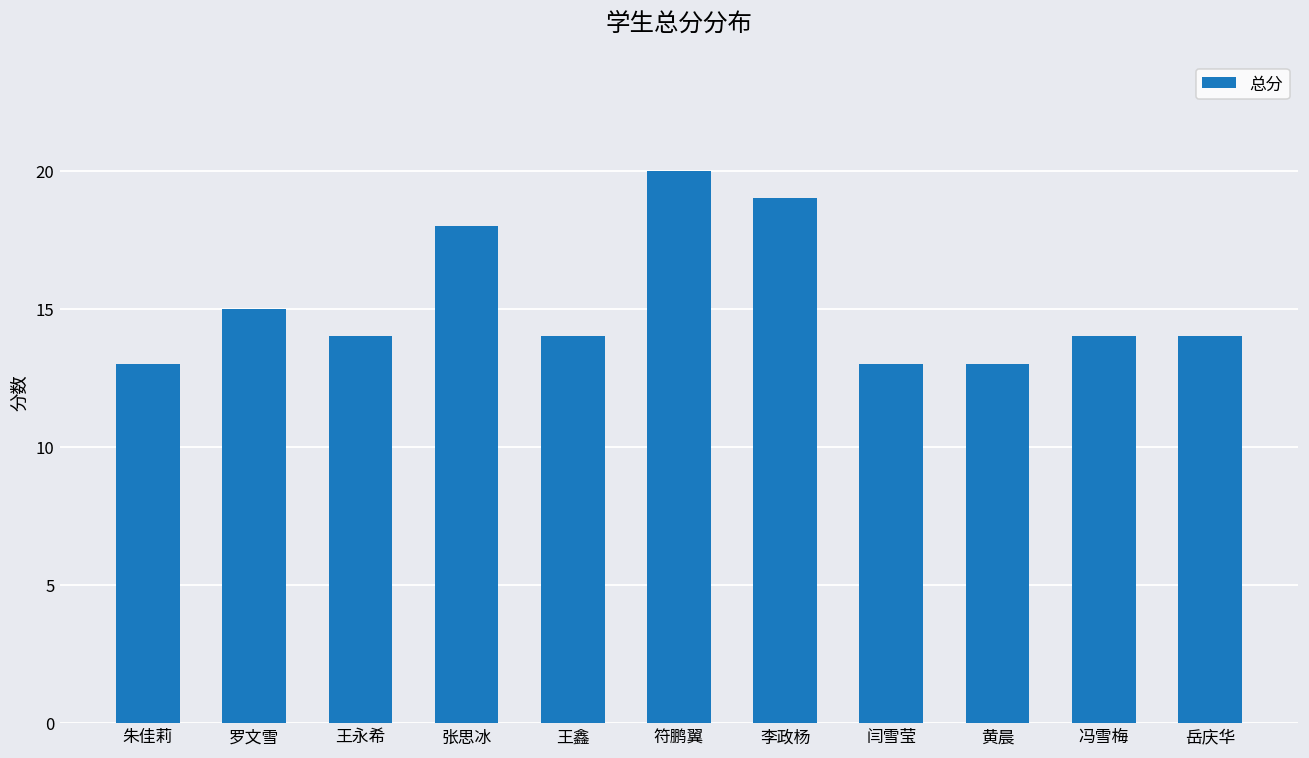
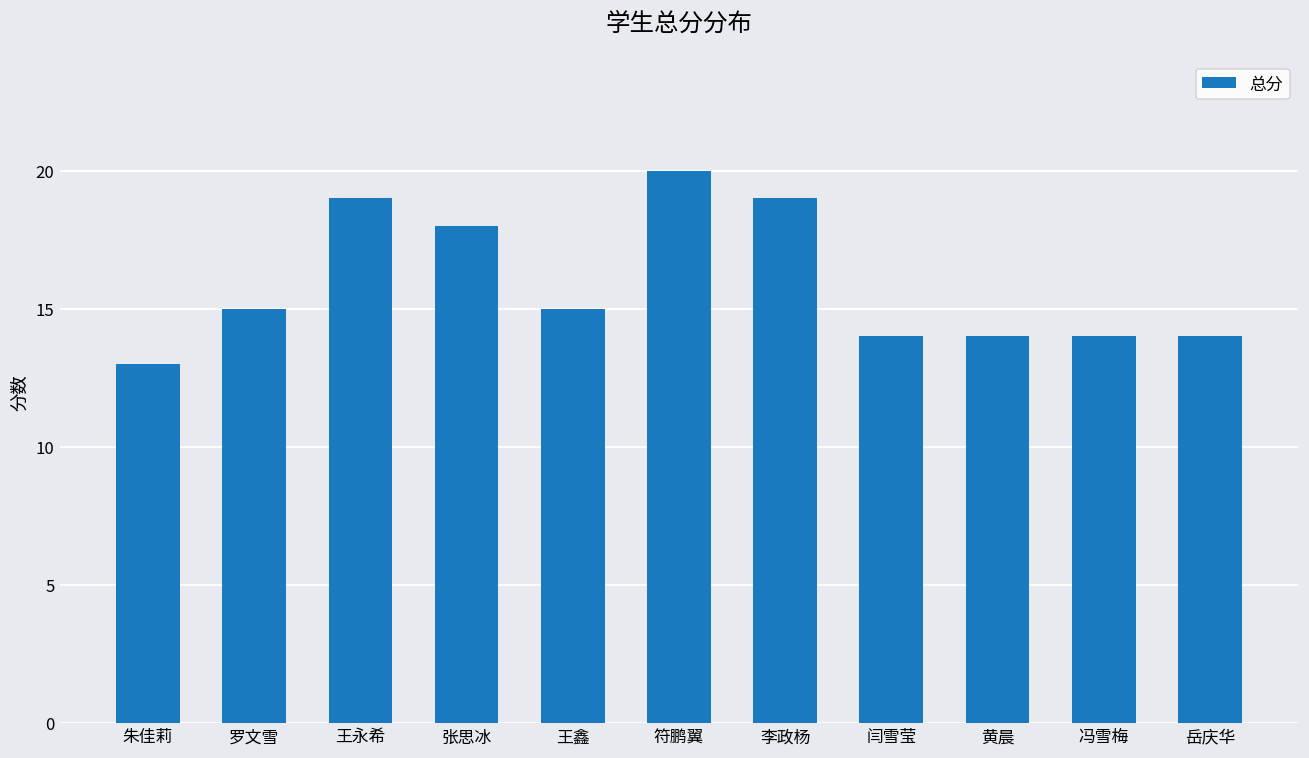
  {
    "朱佳莉": 13,
    "罗文雪": 15,
-   "王永希": 14,
+   "王永希": 19,
    "张思冰": 18,
-   "王鑫": 14,
+   "王鑫": 15,
    "符鹏翼": 20,
    "李政杨": 19,
-   "闫雪莹": 13,
-   "黄晨": 13,
+   "闫雪莹": 14,
+   "黄晨": 14,
    "冯雪梅": 14,
    "岳庆华": 14
  }
